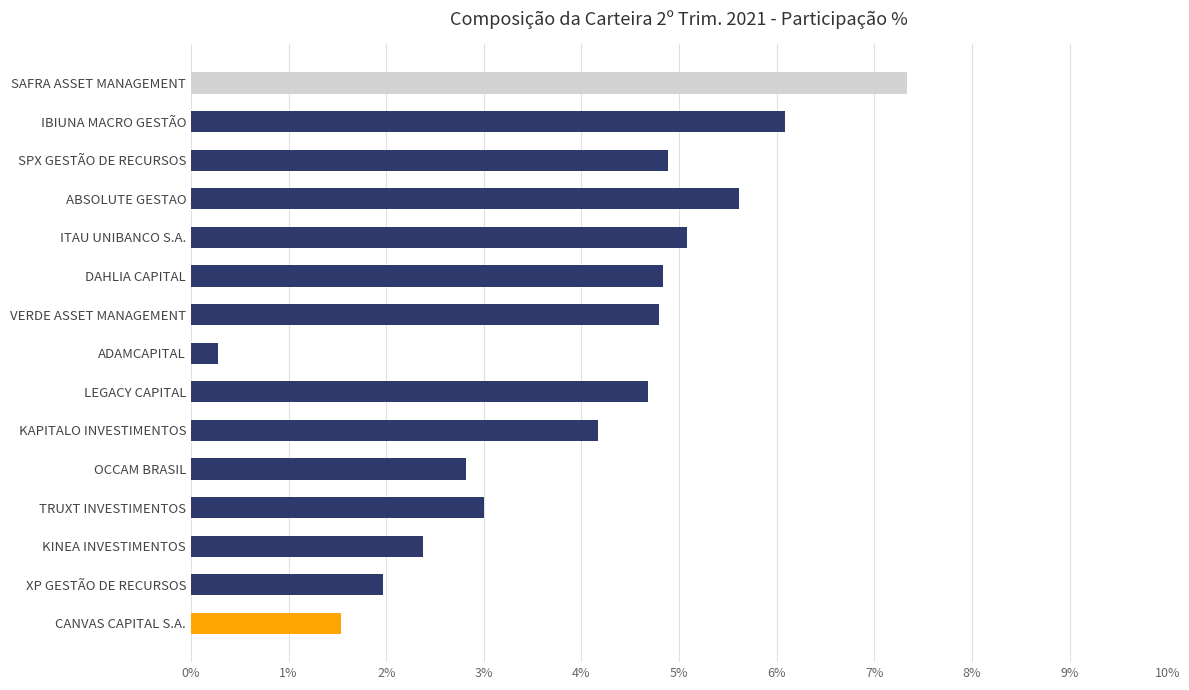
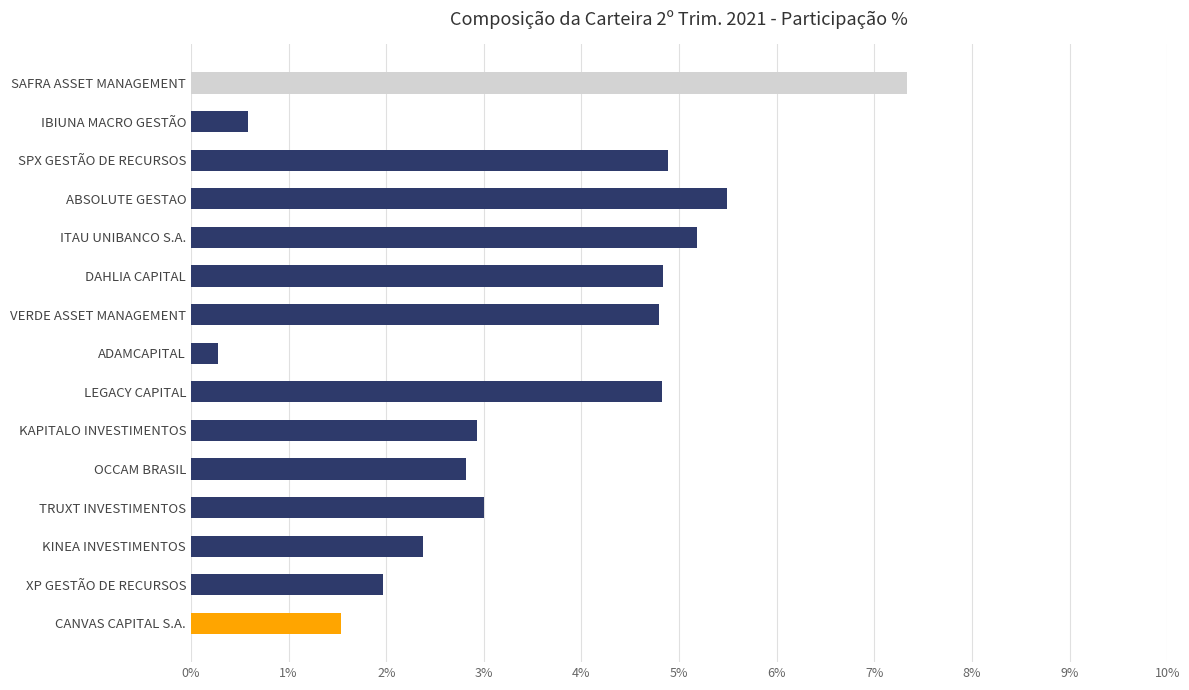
  {
    "SAFRA ASSET MANAGEMENT": "7.3%",
-   "IBIUNA MACRO GESTÃO": "6.1%",
+   "IBIUNA MACRO GESTÃO": "0.6%",
    "SPX GESTÃO DE RECURSOS": "4.9%",
-   "ABSOLUTE GESTAO": "5.6%",
-   "ITAU UNIBANCO S.A.": "5.1%",
+   "ABSOLUTE GESTAO": "5.5%",
+   "ITAU UNIBANCO S.A.": "5.2%",
    "DAHLIA CAPITAL": "4.8%",
    "VERDE ASSET MANAGEMENT": "4.8%",
    "ADAMCAPITAL": "0.3%",
-   "LEGACY CAPITAL": "4.7%",
-   "KAPITALO INVESTIMENTOS": "4.2%",
+   "LEGACY CAPITAL": "4.8%",
+   "KAPITALO INVESTIMENTOS": "2.9%",
    "OCCAM BRASIL": "2.8%",
    "TRUXT INVESTIMENTOS": "3.0%",
    "KINEA INVESTIMENTOS": "2.4%",
    "XP GESTÃO DE RECURSOS": "2.0%",
    "CANVAS CAPITAL S.A.": "1.5%"
  }
